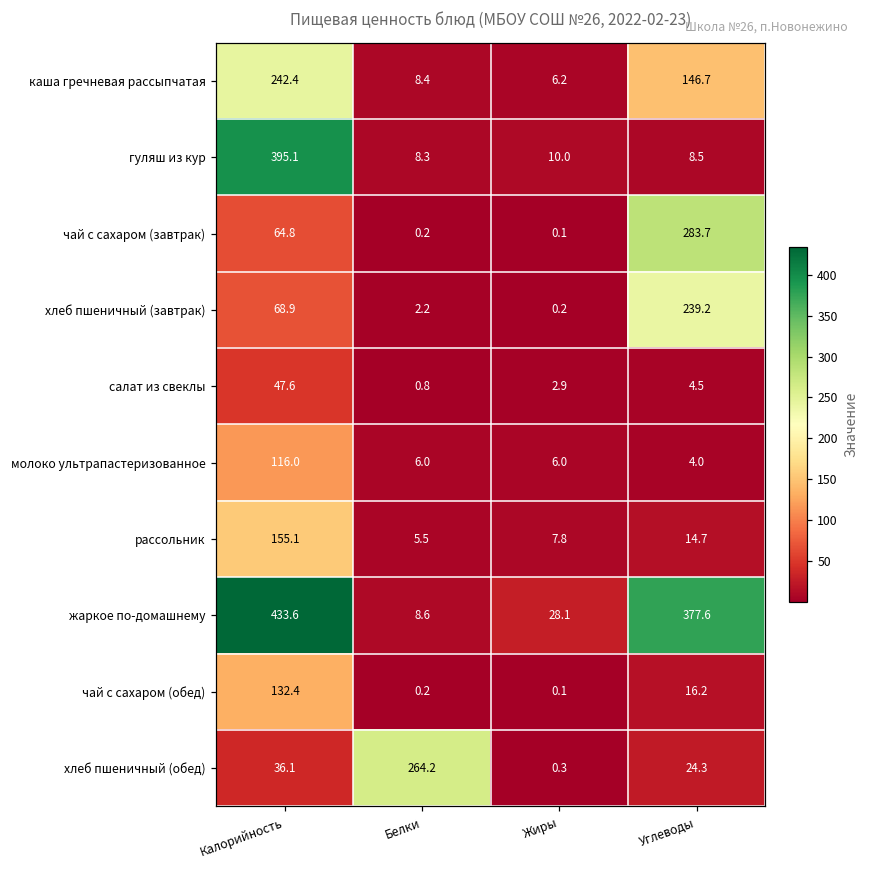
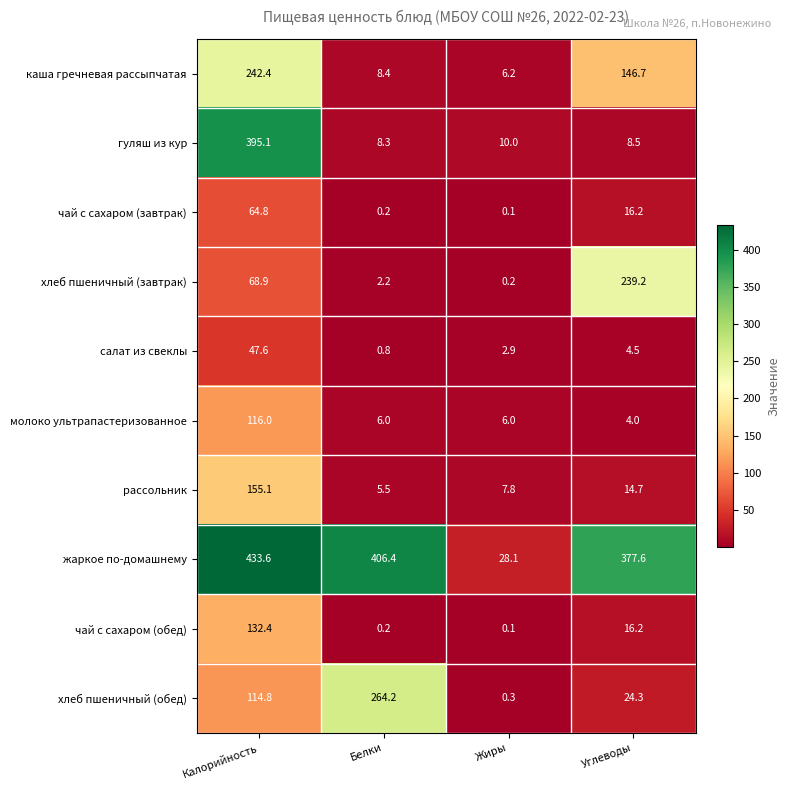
  {
    "каша гречневая рассыпчатая": {
      "Калорийность": 242.4,
      "Белки": 8.4,
      "Жиры": 6.2,
      "Углеводы": 146.7
    },
    "гуляш из кур": {
      "Калорийность": 395.1,
      "Белки": 8.3,
      "Жиры": 10.0,
      "Углеводы": 8.5
    },
    "чай с сахаром (завтрак)": {
      "Калорийность": 64.8,
      "Белки": 0.2,
      "Жиры": 0.1,
-     "Углеводы": 283.7
+     "Углеводы": 16.2
    },
    "хлеб пшеничный (завтрак)": {
      "Калорийность": 68.9,
      "Белки": 2.2,
      "Жиры": 0.2,
      "Углеводы": 239.2
    },
    "салат из свеклы": {
      "Калорийность": 47.6,
      "Белки": 0.8,
      "Жиры": 2.9,
      "Углеводы": 4.5
    },
    "молоко ультрапастеризованное": {
      "Калорийность": 116.0,
      "Белки": 6.0,
      "Жиры": 6.0,
      "Углеводы": 4.0
    },
    "рассольник": {
      "Калорийность": 155.1,
      "Белки": 5.5,
      "Жиры": 7.8,
      "Углеводы": 14.7
    },
    "жаркое по-домашнему": {
      "Калорийность": 433.6,
-     "Белки": 8.6,
+     "Белки": 406.4,
      "Жиры": 28.1,
      "Углеводы": 377.6
    },
    "чай с сахаром (обед)": {
      "Калорийность": 132.4,
      "Белки": 0.2,
      "Жиры": 0.1,
      "Углеводы": 16.2
    },
    "хлеб пшеничный (обед)": {
-     "Калорийность": 36.1,
+     "Калорийность": 114.8,
      "Белки": 264.2,
      "Жиры": 0.3,
      "Углеводы": 24.3
    }
  }
